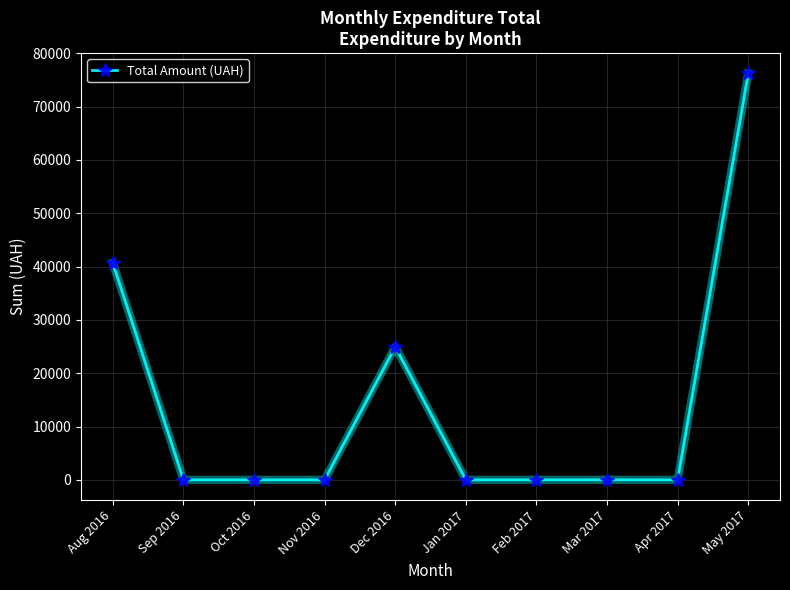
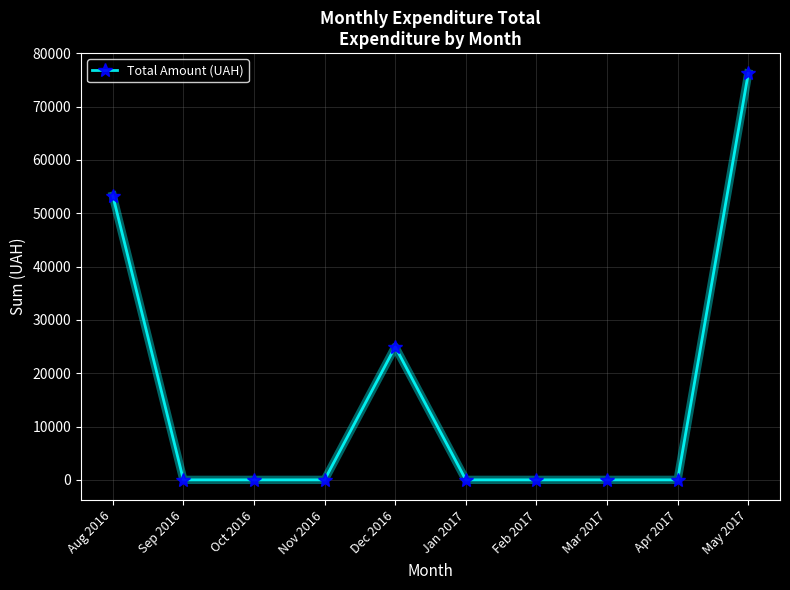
  {
-   "Aug 2016": 41000,
+   "Aug 2016": 53000,
    "Sep 2016": 0,
    "Oct 2016": 0,
    "Nov 2016": 0,
    "Dec 2016": 25000,
    "Jan 2017": 0,
    "Feb 2017": 0,
    "Mar 2017": 0,
    "Apr 2017": 0,
    "May 2017": 76000
  }
